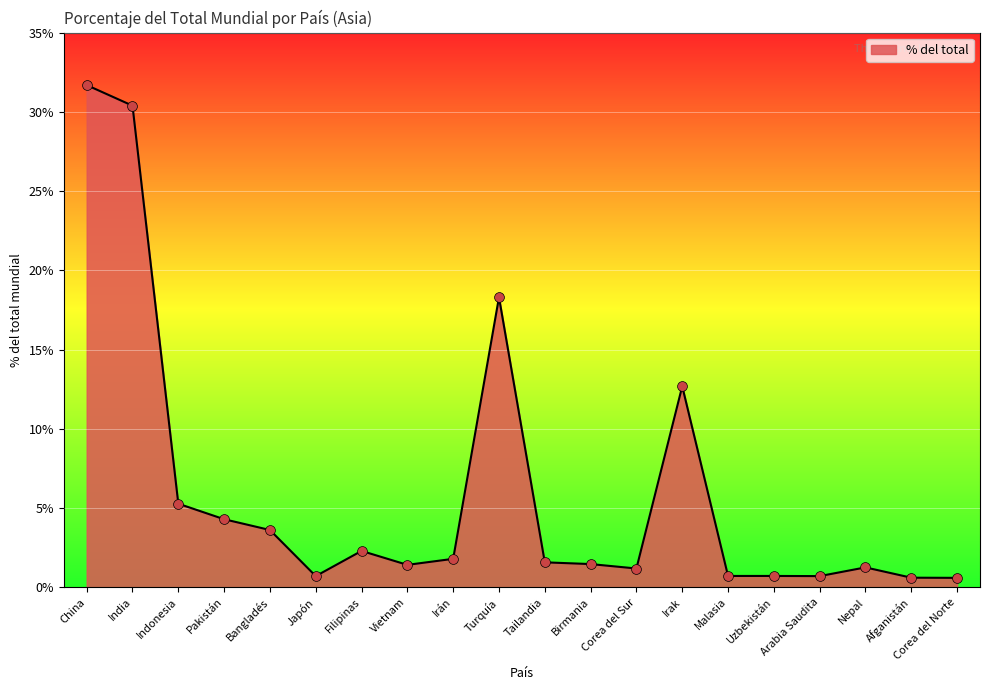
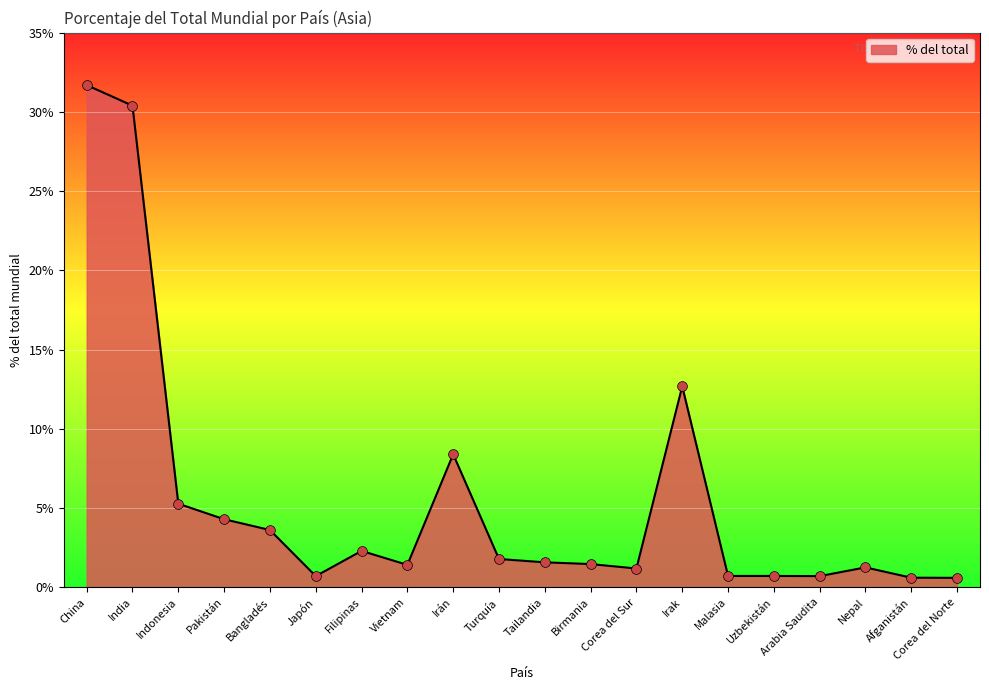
  {
    "China": "31.7%",
    "India": "30.4%",
    "Indonesia": "5.3%",
    "Pakistán": "4.3%",
    "Bangladés": "3.6%",
    "Japón": "0.7%",
    "Filipinas": "2.3%",
    "Vietnam": "1.4%",
-   "Irán": "1.8%",
-   "Turquía": "18.3%",
+   "Irán": "8.4%",
+   "Turquía": "1.8%",
    "Tailandia": "1.6%",
    "Birmania": "1.5%",
    "Corea del Sur": "1.2%",
    "Irak": "12.7%",
    "Malasia": "0.7%",
    "Uzbekistán": "0.7%",
    "Arabia Saudita": "0.7%",
    "Nepal": "1.3%",
    "Afganistán": "0.6%",
    "Corea del Norte": "0.6%"
  }
